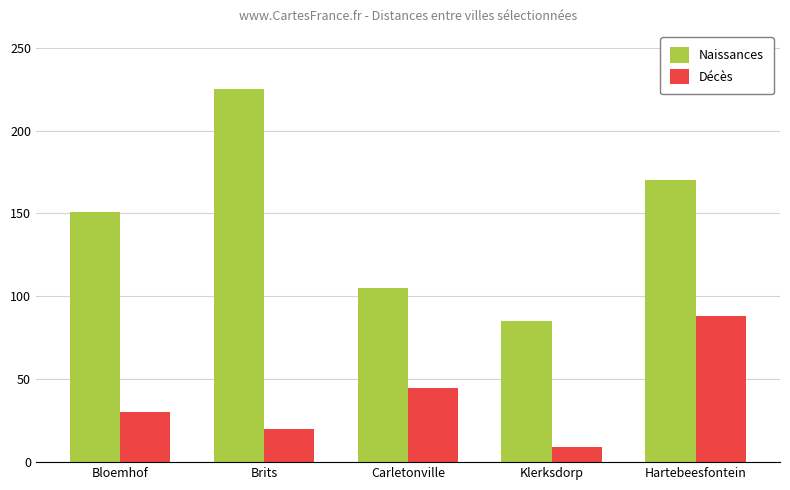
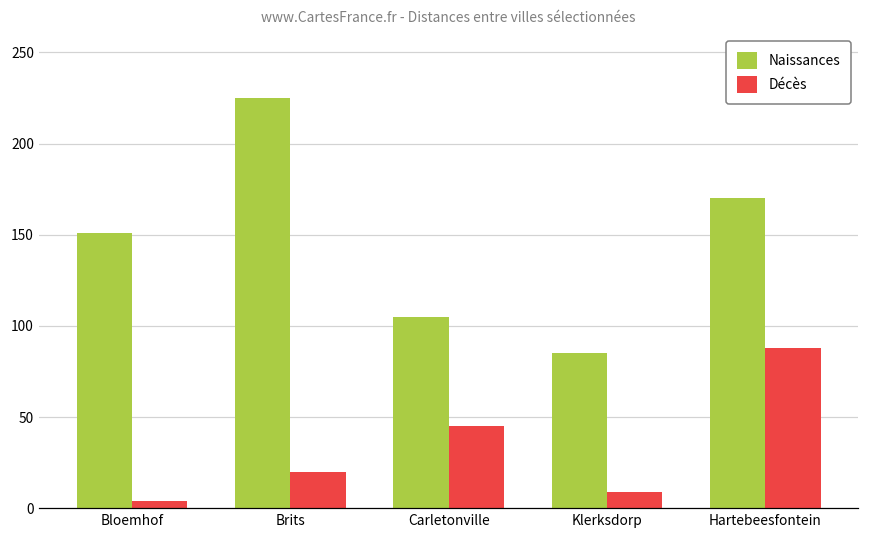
  {
    "Naissances": {
      "Bloemhof": 151,
      "Brits": 225,
      "Carletonville": 105,
      "Klerksdorp": 85,
      "Hartebeesfontein": 170
    },
    "Décès": {
-     "Bloemhof": 30,
+     "Bloemhof": 4,
      "Brits": 20,
      "Carletonville": 45,
      "Klerksdorp": 9,
      "Hartebeesfontein": 88
    }
  }
